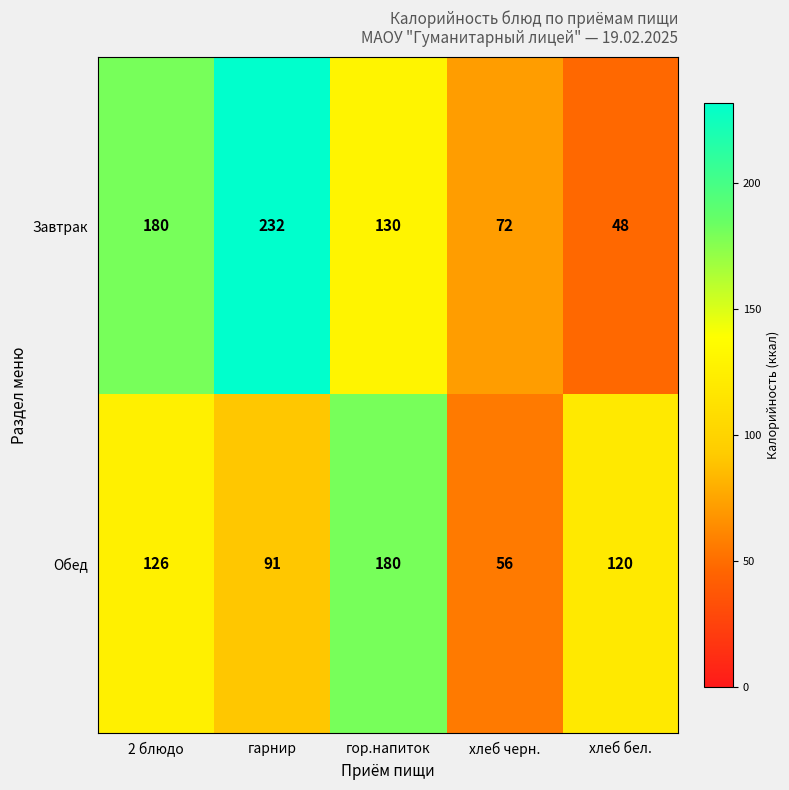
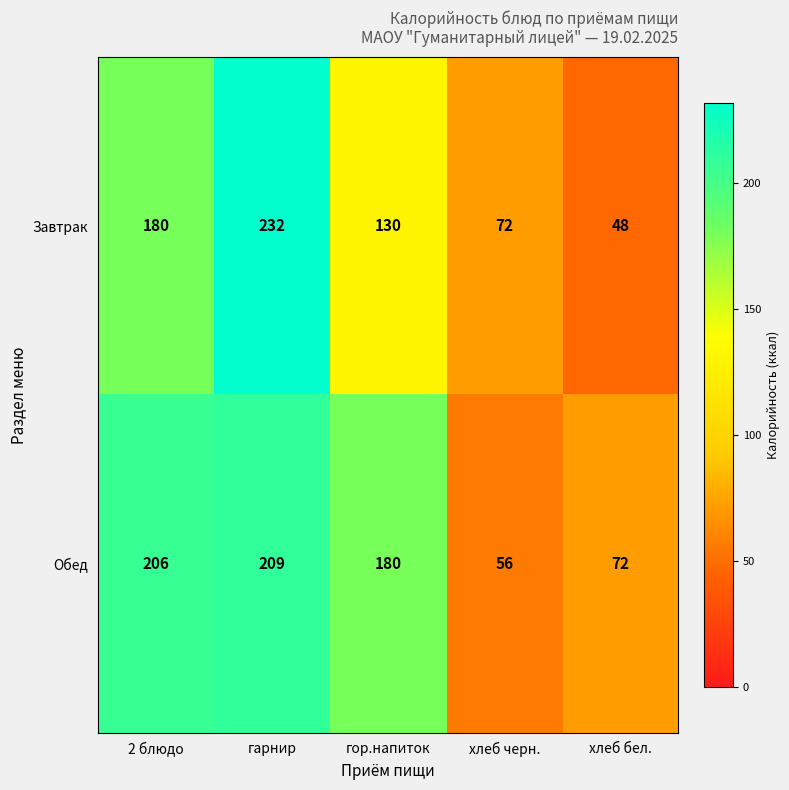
  {
    "Завтрак": {
      "2 блюдо": 180,
      "гарнир": 232,
      "гор.напиток": 130,
      "хлеб черн.": 72,
      "хлеб бел.": 48
    },
    "Обед": {
-     "2 блюдо": 126,
-     "гарнир": 91,
+     "2 блюдо": 206,
+     "гарнир": 209,
      "гор.напиток": 180,
      "хлеб черн.": 56,
-     "хлеб бел.": 120
+     "хлеб бел.": 72
    }
  }
